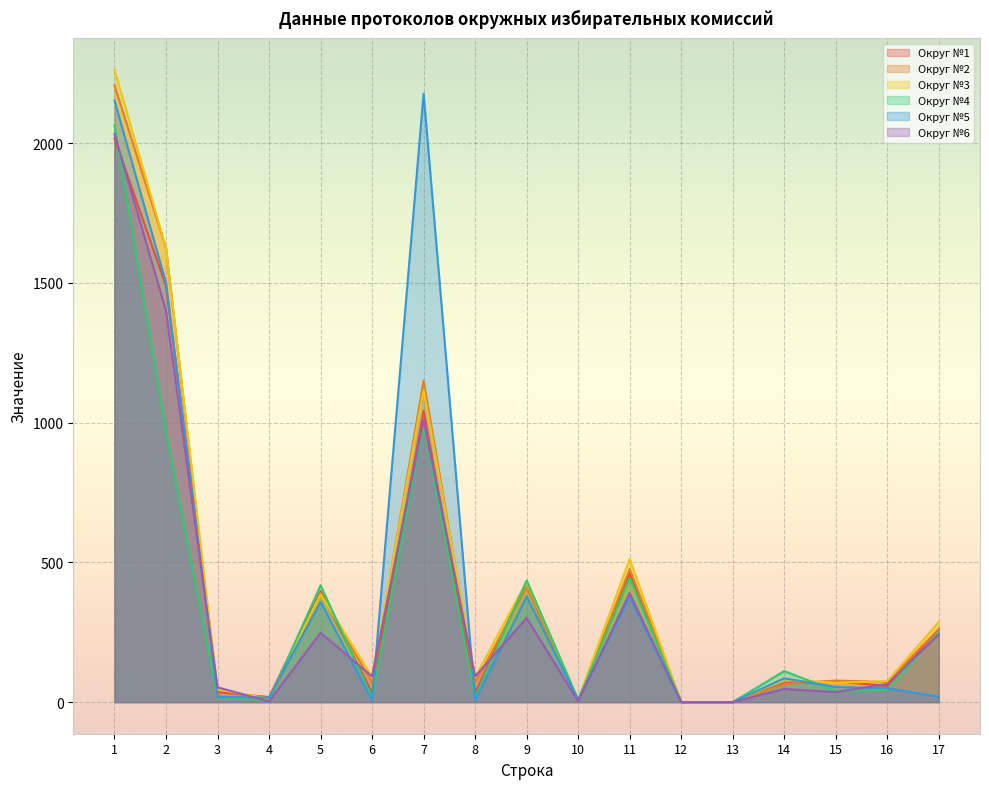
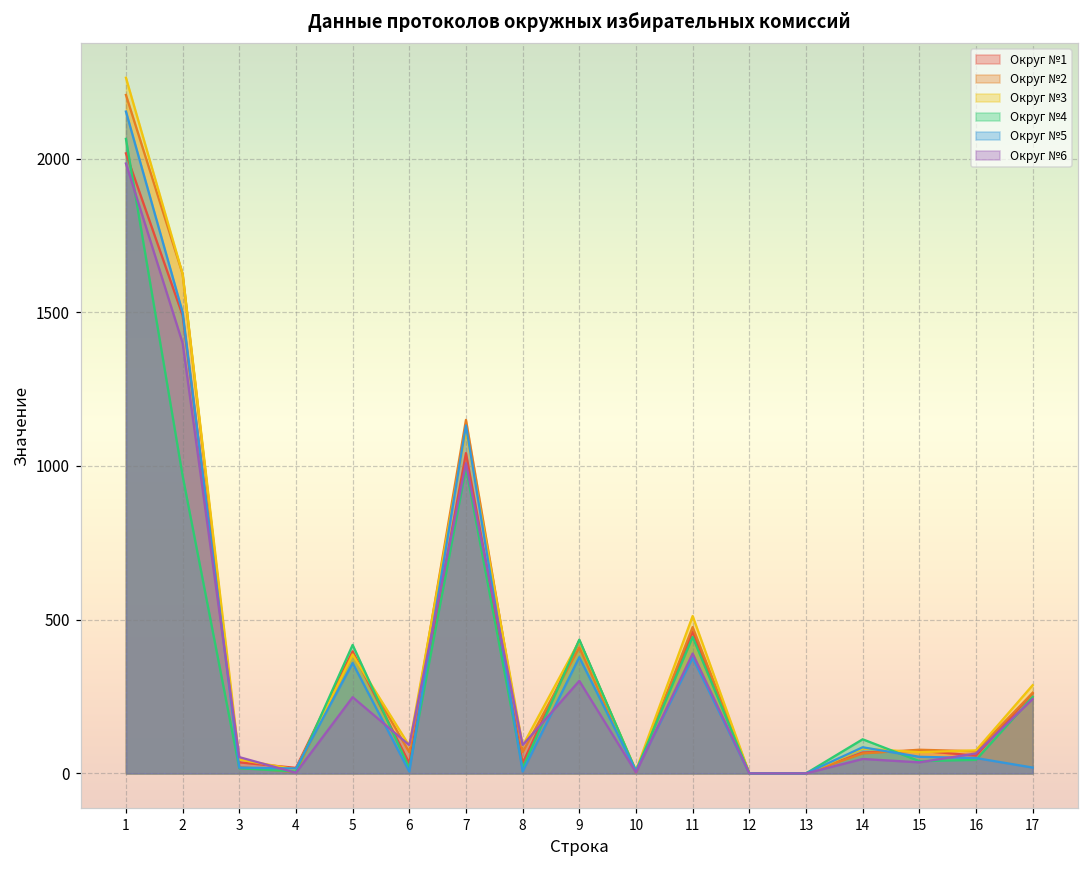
  {
    "Округ №4": {
      "1": 2060,
      "2": 970,
      "5": 420,
      "6": 20,
      "7": 990,
      "8": 20,
      "11": 440,
      "14": 110
    },
    "Округ №5": {
      "1": 2150,
      "2": 1500,
      "5": 360,
      "6": 10,
-     "7": 2180,
+     "7": 1130,
      "8": 10,
      "9": 380,
      "11": 380,
      "15": 50,
      "17": 20
    },
    "Округ №6": {
-     "1": 2030,
+     "1": 1980,
      "2": 1400,
      "5": 250,
      "7": 1010,
      "9": 300,
      "11": 390,
      "14": 50
    }
  }
